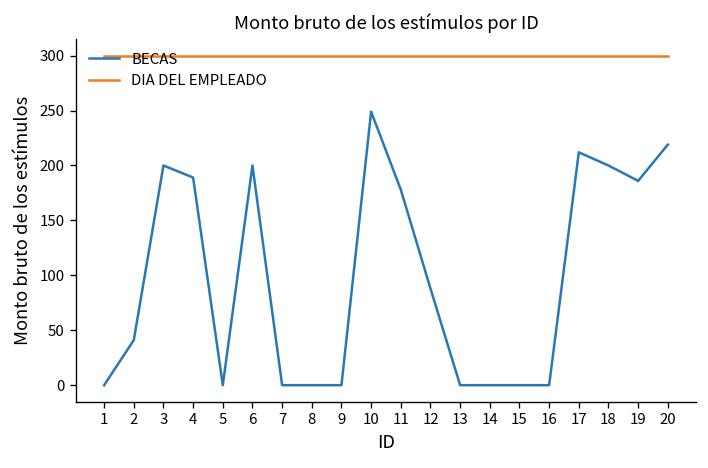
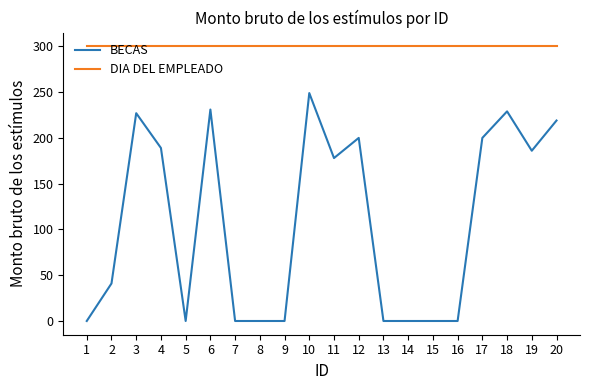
  {
    "BECAS": {
      "1": 0,
      "2": 40,
-     "3": 200,
+     "3": 230,
      "4": 190,
      "5": 0,
-     "6": 200,
+     "6": 230,
      "7": 0,
      "8": 0,
      "9": 0,
      "10": 250,
      "11": 180,
-     "12": 90,
+     "12": 200,
      "13": 0,
      "14": 0,
      "15": 0,
      "16": 0,
-     "17": 210,
-     "18": 200,
+     "17": 200,
+     "18": 230,
      "19": 190,
      "20": 220
    },
    "DIA DEL EMPLEADO": {
      "1": 300,
      "2": 300,
      "3": 300,
      "4": 300,
      "5": 300,
      "6": 300,
      "7": 300,
      "8": 300,
      "9": 300,
      "10": 300,
      "11": 300,
      "12": 300,
      "13": 300,
      "14": 300,
      "15": 300,
      "16": 300,
      "17": 300,
      "18": 300,
      "19": 300,
      "20": 300
    }
  }
